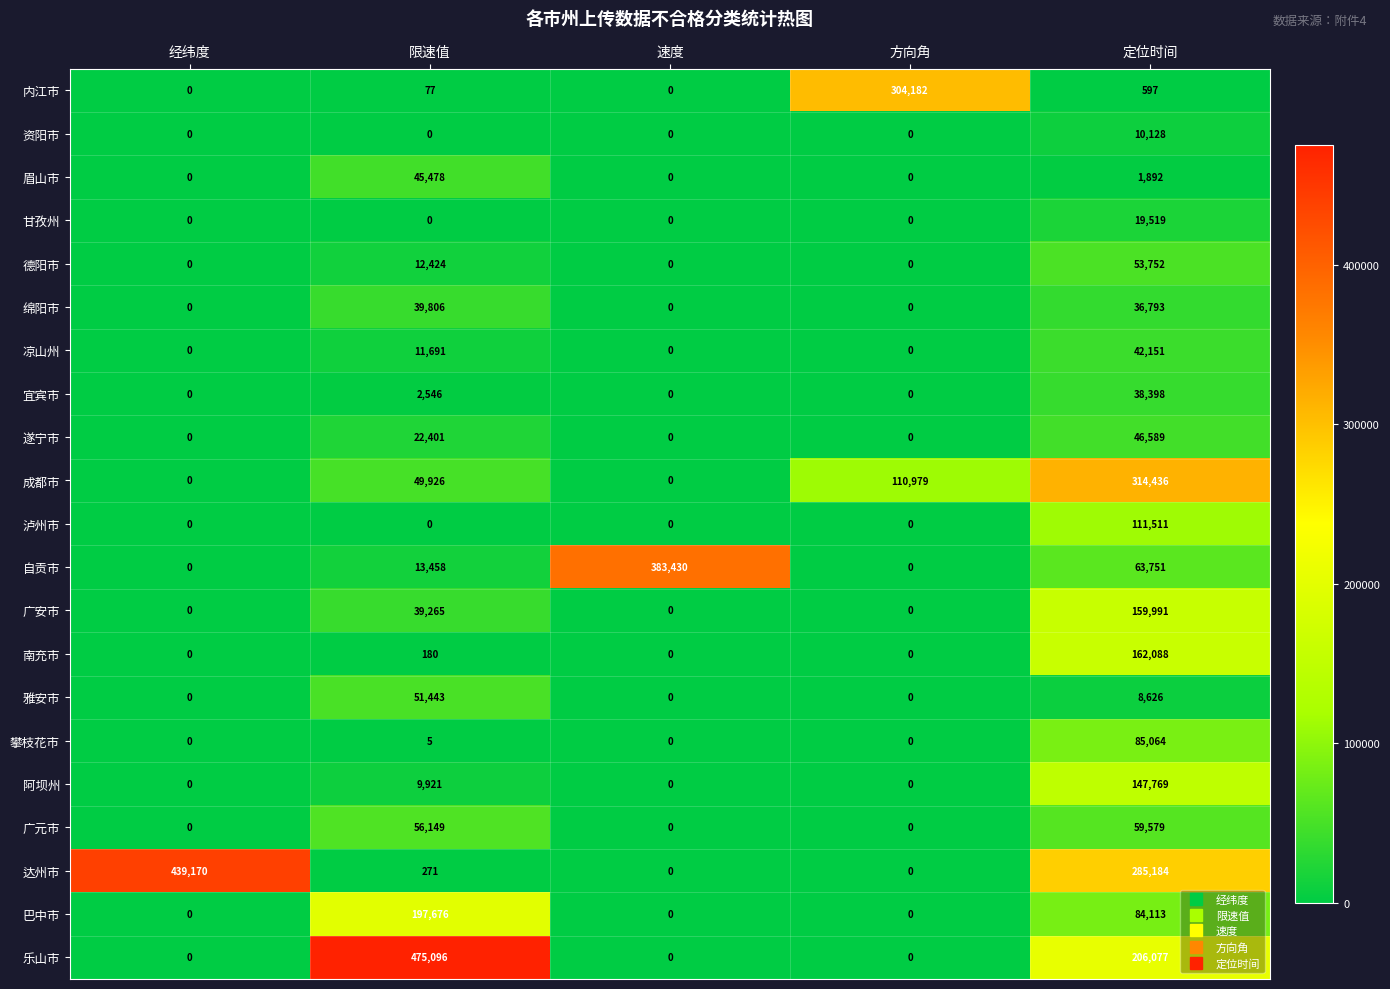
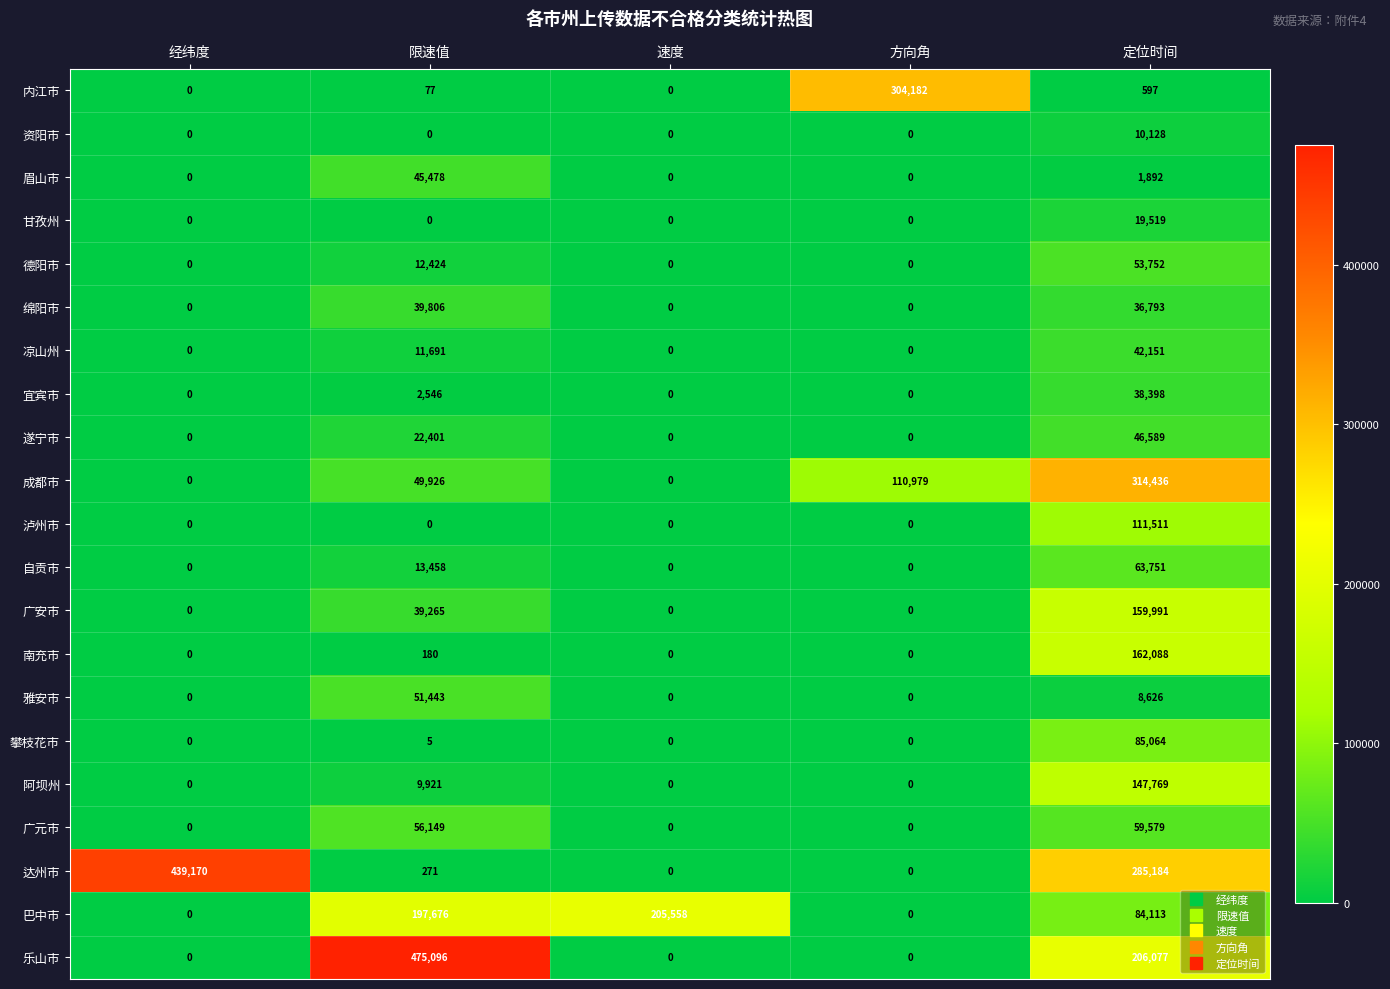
  {
    "内江市": {
      "经纬度": "0",
      "限速值": "77",
      "速度": "0",
      "方向角": "304,182",
      "定位时间": "597"
    },
    "资阳市": {
      "经纬度": "0",
      "限速值": "0",
      "速度": "0",
      "方向角": "0",
      "定位时间": "10,128"
    },
    "眉山市": {
      "经纬度": "0",
      "限速值": "45,478",
      "速度": "0",
      "方向角": "0",
      "定位时间": "1,892"
    },
    "甘孜州": {
      "经纬度": "0",
      "限速值": "0",
      "速度": "0",
      "方向角": "0",
      "定位时间": "19,519"
    },
    "德阳市": {
      "经纬度": "0",
      "限速值": "12,424",
      "速度": "0",
      "方向角": "0",
      "定位时间": "53,752"
    },
    "绵阳市": {
      "经纬度": "0",
      "限速值": "39,806",
      "速度": "0",
      "方向角": "0",
      "定位时间": "36,793"
    },
    "凉山州": {
      "经纬度": "0",
      "限速值": "11,691",
      "速度": "0",
      "方向角": "0",
      "定位时间": "42,151"
    },
    "宜宾市": {
      "经纬度": "0",
      "限速值": "2,546",
      "速度": "0",
      "方向角": "0",
      "定位时间": "38,398"
    },
    "遂宁市": {
      "经纬度": "0",
      "限速值": "22,401",
      "速度": "0",
      "方向角": "0",
      "定位时间": "46,589"
    },
    "成都市": {
      "经纬度": "0",
      "限速值": "49,926",
      "速度": "0",
      "方向角": "110,979",
      "定位时间": "314,436"
    },
    "泸州市": {
      "经纬度": "0",
      "限速值": "0",
      "速度": "0",
      "方向角": "0",
      "定位时间": "111,511"
    },
    "自贡市": {
      "经纬度": "0",
      "限速值": "13,458",
-     "速度": "383,430",
+     "速度": "0",
      "方向角": "0",
      "定位时间": "63,751"
    },
    "广安市": {
      "经纬度": "0",
      "限速值": "39,265",
      "速度": "0",
      "方向角": "0",
      "定位时间": "159,991"
    },
    "南充市": {
      "经纬度": "0",
      "限速值": "180",
      "速度": "0",
      "方向角": "0",
      "定位时间": "162,088"
    },
    "雅安市": {
      "经纬度": "0",
      "限速值": "51,443",
      "速度": "0",
      "方向角": "0",
      "定位时间": "8,626"
    },
    "攀枝花市": {
      "经纬度": "0",
      "限速值": "5",
      "速度": "0",
      "方向角": "0",
      "定位时间": "85,064"
    },
    "阿坝州": {
      "经纬度": "0",
      "限速值": "9,921",
      "速度": "0",
      "方向角": "0",
      "定位时间": "147,769"
    },
    "广元市": {
      "经纬度": "0",
      "限速值": "56,149",
      "速度": "0",
      "方向角": "0",
      "定位时间": "59,579"
    },
    "达州市": {
      "经纬度": "439,170",
      "限速值": "271",
      "速度": "0",
      "方向角": "0",
      "定位时间": "285,184"
    },
    "巴中市": {
      "经纬度": "0",
      "限速值": "197,676",
-     "速度": "0",
+     "速度": "205,558",
      "方向角": "0",
      "定位时间": "84,113"
    },
    "乐山市": {
      "经纬度": "0",
      "限速值": "475,096",
      "速度": "0",
      "方向角": "0",
      "定位时间": "206,077"
    }
  }
